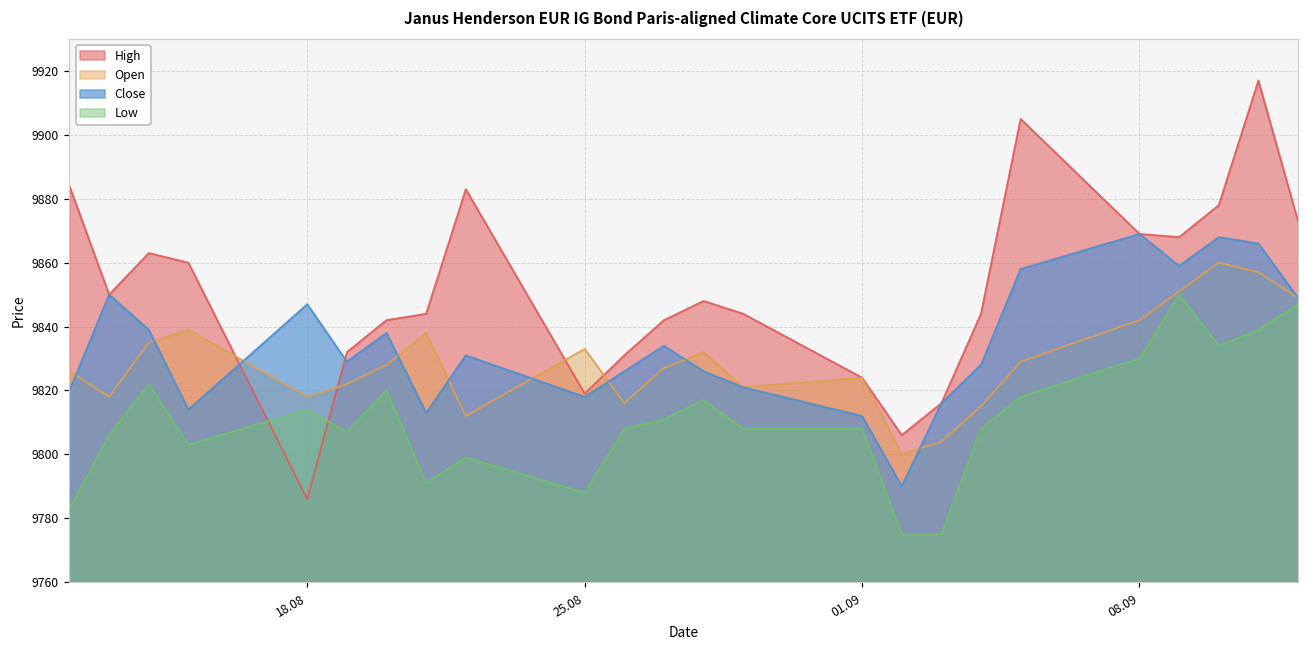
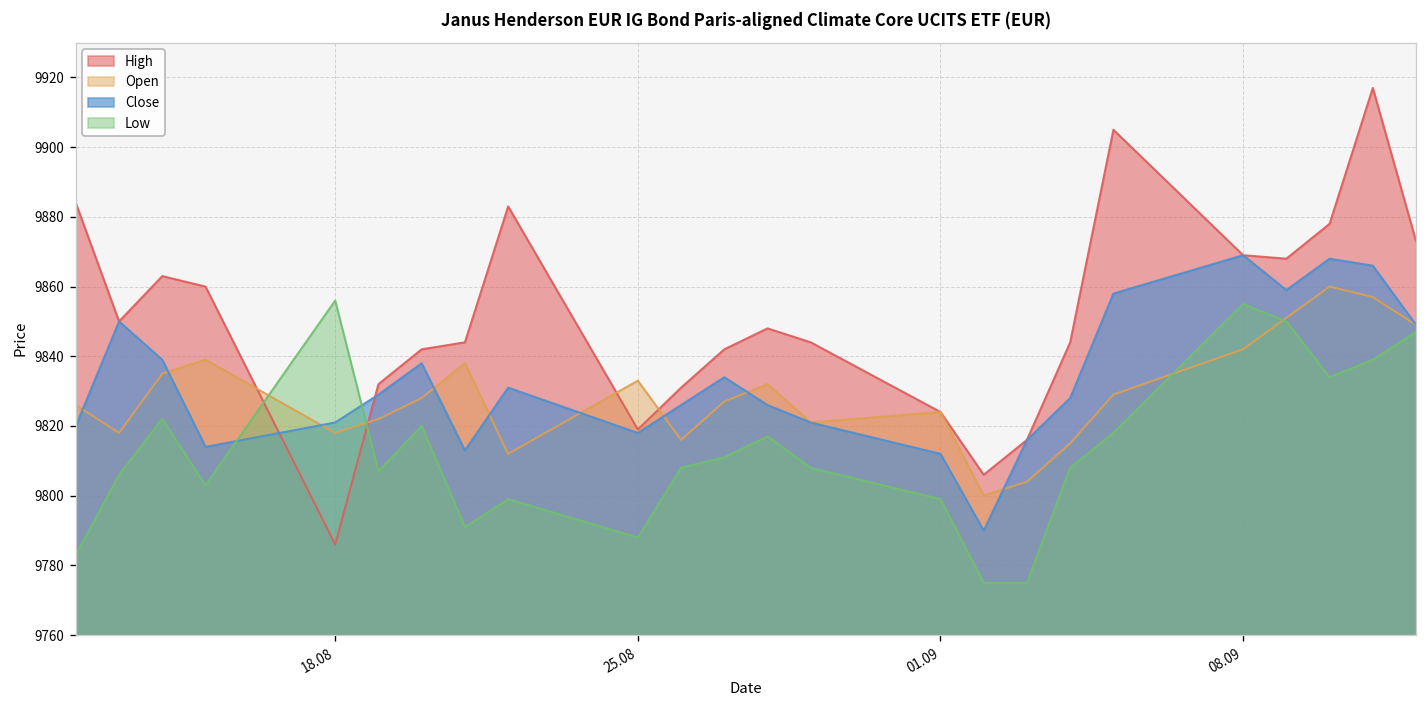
  {
    "High": {
      "18.08": 9786,
      "25.08": 9819
    },
    "Open": {
      "18.08": 9818,
      "25.08": 9833,
      "08.09": 9842
    },
    "Close": {
-     "18.08": 9847,
+     "18.08": 9821,
      "25.08": 9818,
      "01.09": 9812
    },
    "Low": {
-     "18.08": 9814,
+     "18.08": 9856,
      "25.08": 9788,
-     "01.09": 9808,
-     "08.09": 9830
+     "01.09": 9799,
+     "08.09": 9855
    }
  }
